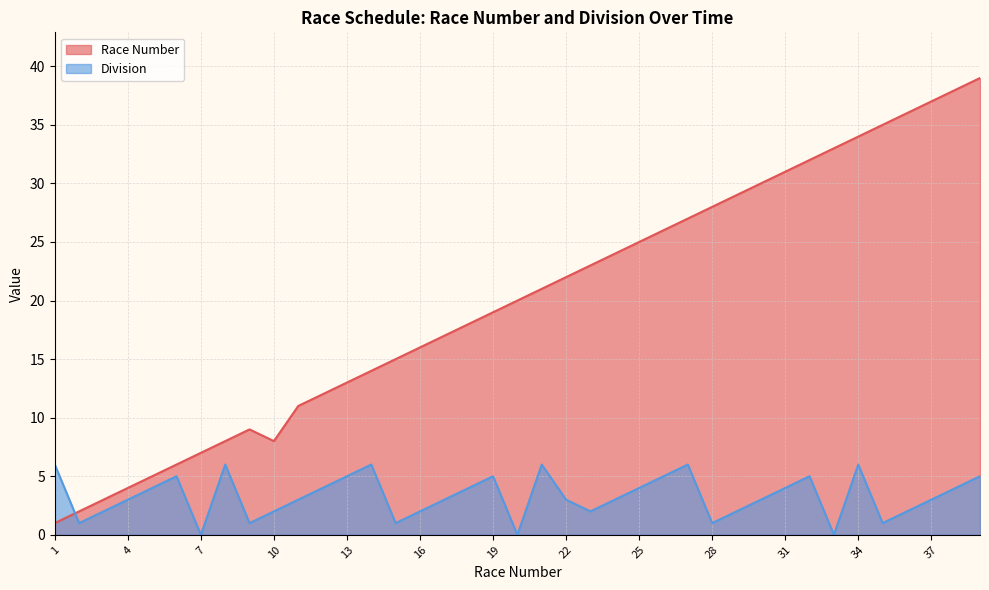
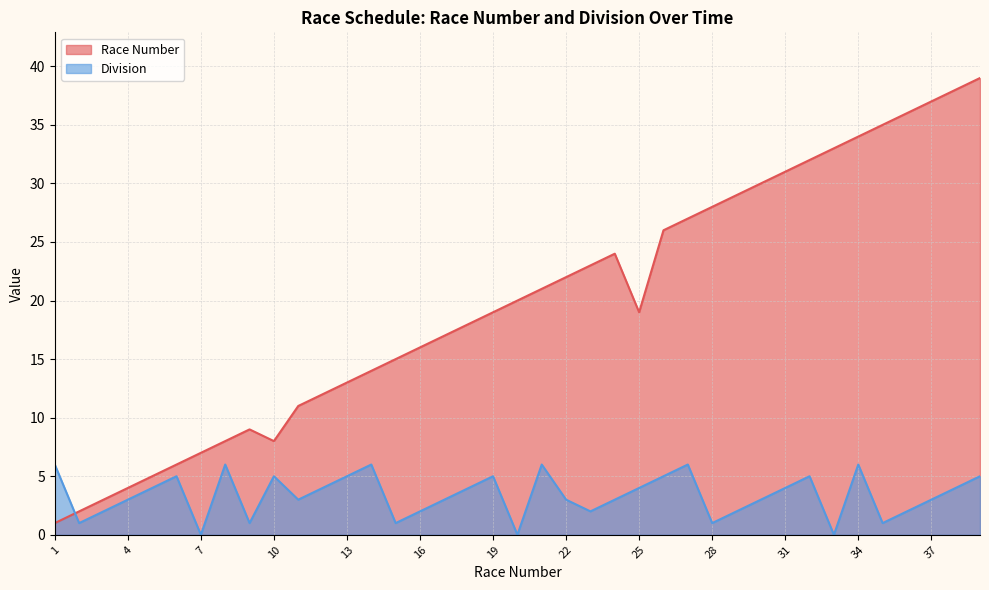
  {
    "Race Number": {
      "1": 1,
      "4": 4,
      "7": 7,
      "10": 8,
      "13": 13,
      "16": 16,
      "19": 19,
      "22": 22,
-     "25": 25,
+     "25": 19,
      "28": 28,
      "31": 31,
      "34": 34,
      "37": 37
    },
    "Division": {
      "1": 6,
      "4": 3,
      "7": 0,
-     "10": 2,
+     "10": 5,
      "13": 5,
      "16": 2,
      "19": 5,
      "22": 3,
      "25": 4,
      "28": 1,
      "31": 4,
      "34": 6,
      "37": 3
    }
  }
